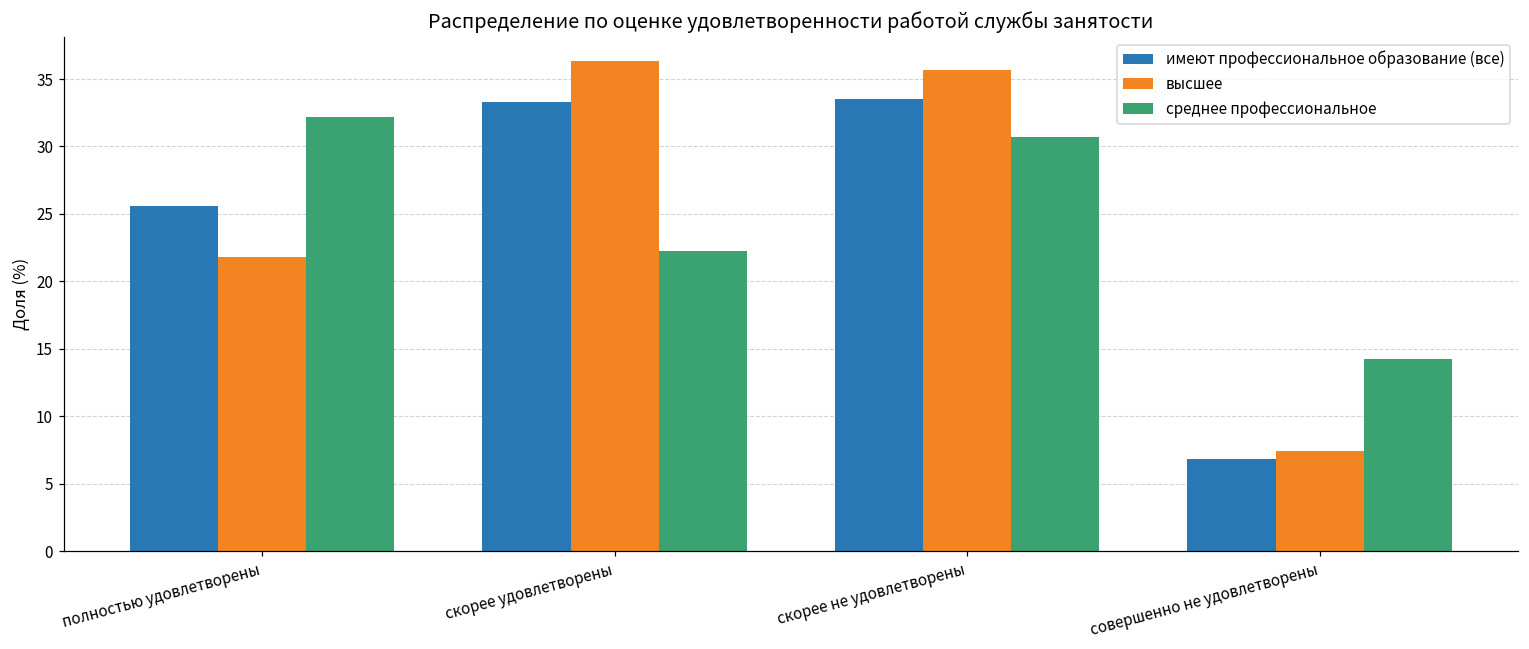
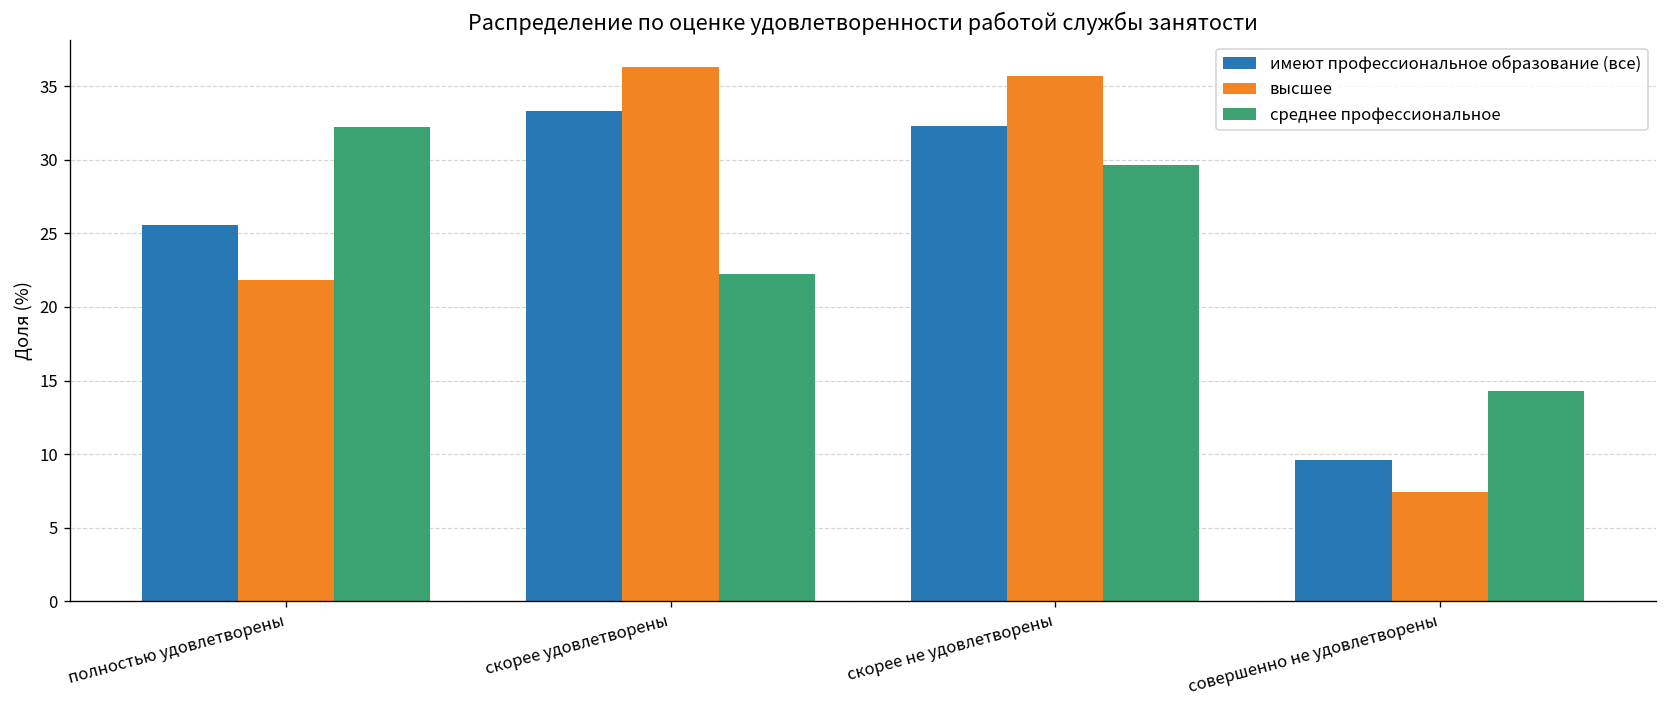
  {
    "имеют профессиональное образование (все)": {
      "полностью удовлетворены": 25.6,
      "скорее удовлетворены": 33.3,
-     "скорее не удовлетворены": 33.5,
-     "совершенно не удовлетворены": 6.9
+     "скорее не удовлетворены": 32.3,
+     "совершенно не удовлетворены": 9.6
    },
    "высшее": {
      "полностью удовлетворены": 21.8,
      "скорее удовлетворены": 36.3,
      "скорее не удовлетворены": 35.7,
      "совершенно не удовлетворены": 7.4
    },
    "среднее профессиональное": {
      "полностью удовлетворены": 32.2,
      "скорее удовлетворены": 22.3,
-     "скорее не удовлетворены": 30.7,
+     "скорее не удовлетворены": 29.6,
      "совершенно не удовлетворены": 14.3
    }
  }
